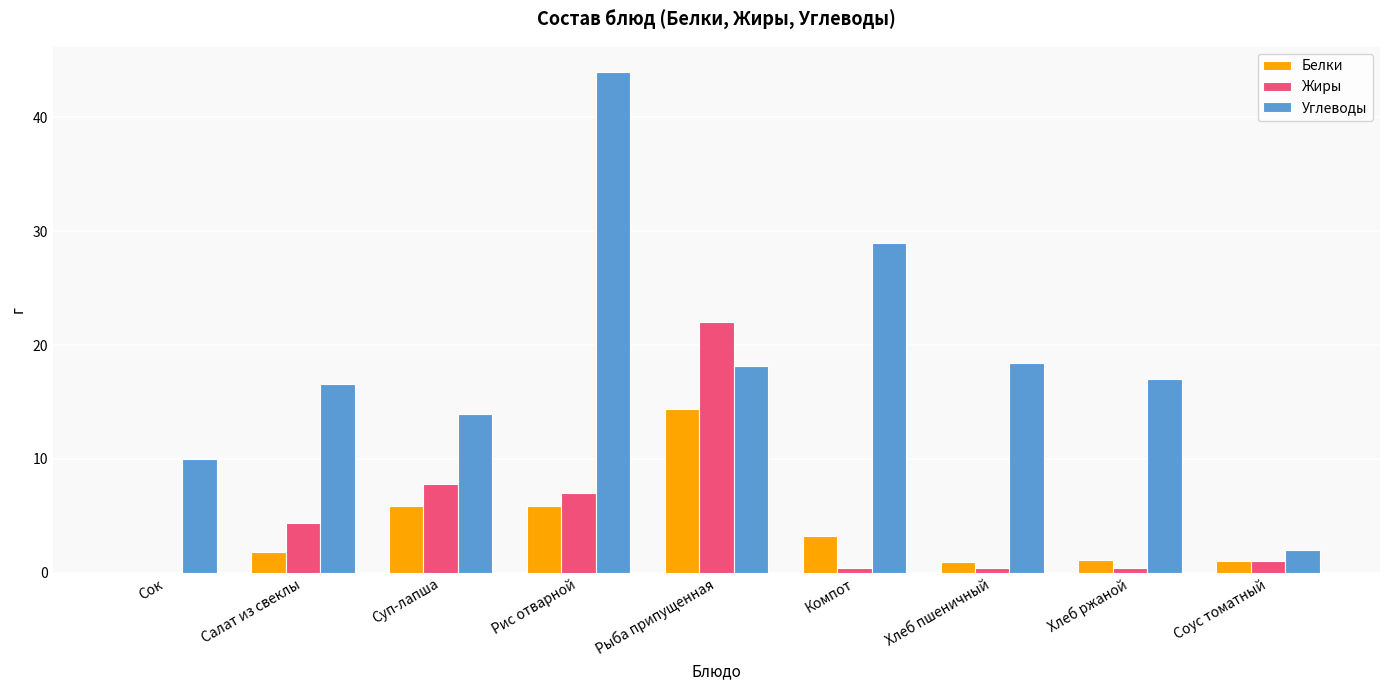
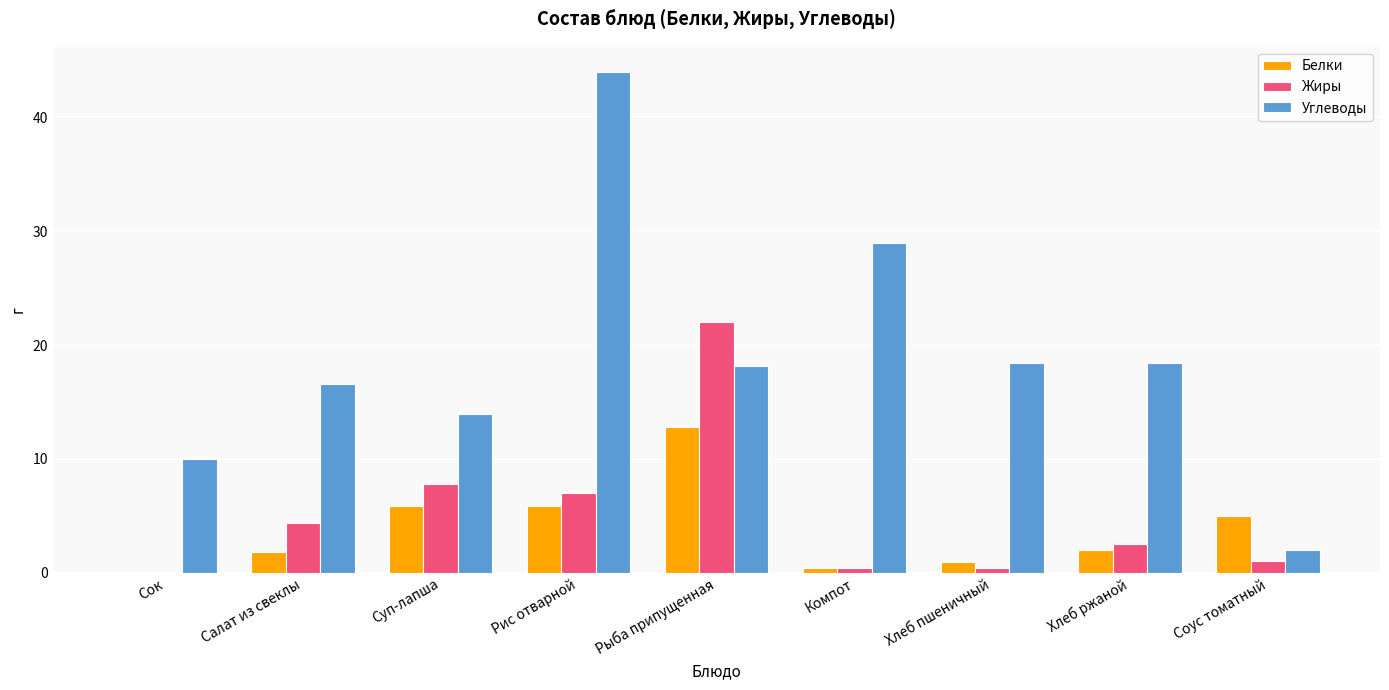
  {
    "Белки": {
      "Сок": 0.0,
      "Салат из свеклы": 1.8,
      "Суп-лапша": 5.9,
      "Рис отварной": 5.9,
-     "Рыба припущенная": 14.4,
-     "Компот": 3.2,
+     "Рыба припущенная": 12.8,
+     "Компот": 0.4,
      "Хлеб пшеничный": 0.9,
-     "Хлеб ржаной": 1.1,
-     "Соус томатный": 1
+     "Хлеб ржаной": 2.0,
+     "Соус томатный": 5
    },
    "Жиры": {
      "Сок": 0.0,
      "Салат из свеклы": 4.4,
      "Суп-лапша": 7.8,
      "Рис отварной": 7.0,
      "Рыба припущенная": 22.0,
      "Компот": 0.4,
      "Хлеб пшеничный": 0.4,
-     "Хлеб ржаной": 0.4,
+     "Хлеб ржаной": 2.5,
      "Соус томатный": 1.0
    },
    "Углеводы": {
      "Сок": 10.0,
      "Салат из свеклы": 16.6,
      "Суп-лапша": 13.9,
      "Рис отварной": 44.0,
      "Рыба припущенная": 18.2,
      "Компот": 29.0,
      "Хлеб пшеничный": 18.4,
-     "Хлеб ржаной": 17.0,
+     "Хлеб ржаной": 18.4,
      "Соус томатный": 2.0
    }
  }
